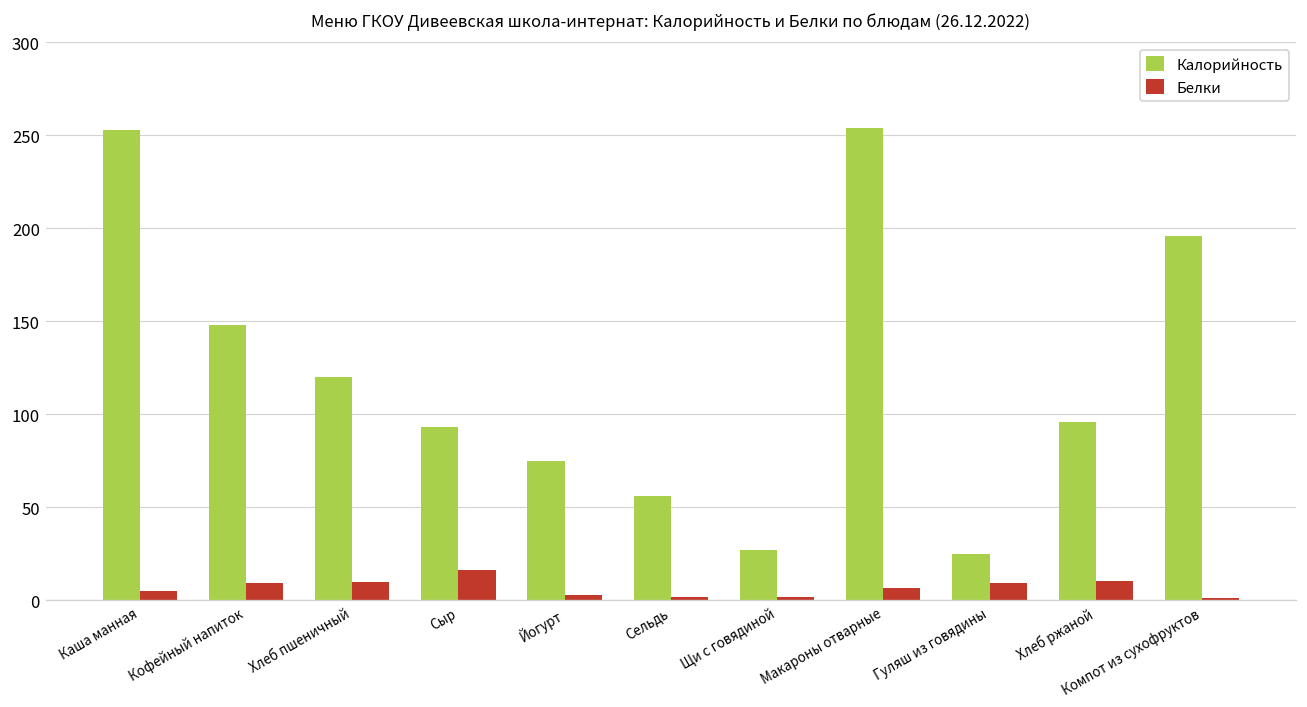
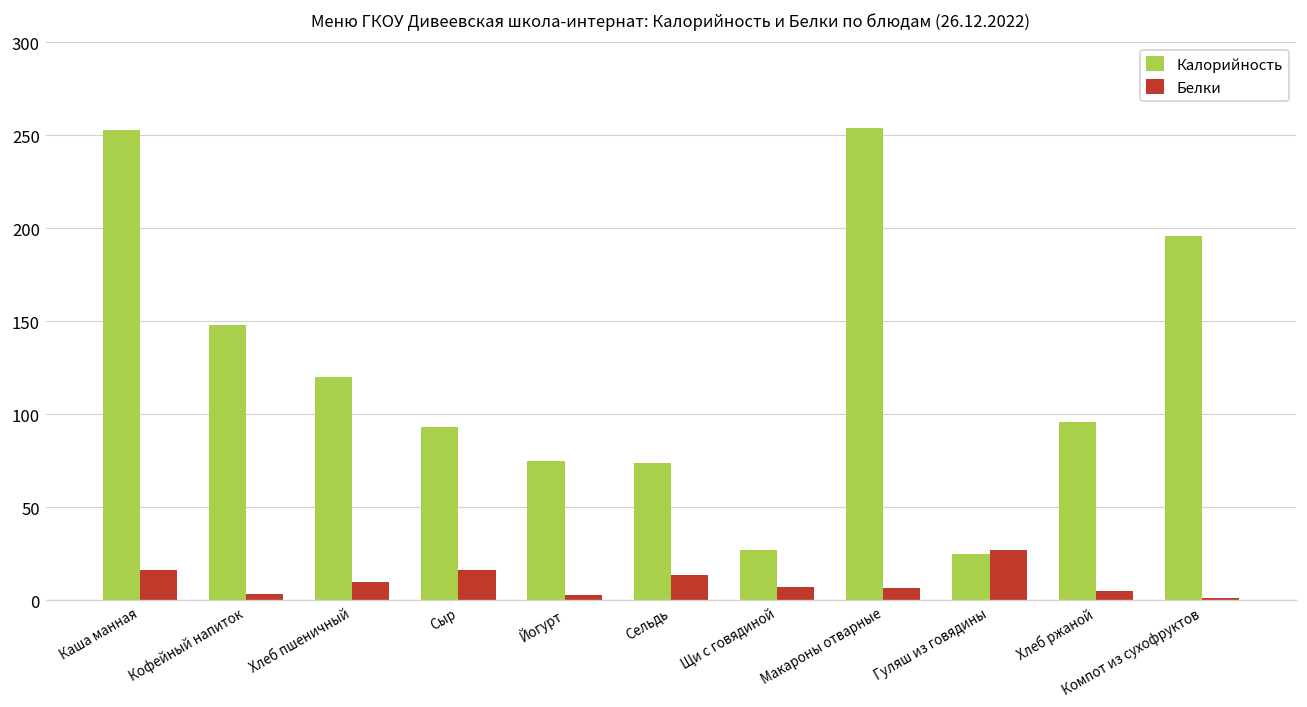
  {
    "Калорийность": {
      "Каша манная": 253,
      "Кофейный напиток": 148,
      "Хлеб пшеничный": 120,
      "Сыр": 93,
      "Йогурт": 75,
-     "Сельдь": 56,
+     "Сельдь": 74,
      "Щи с говядиной": 27,
      "Макароны отварные": 254,
      "Гуляш из говядины": 25,
      "Хлеб ржаной": 96,
      "Компот из сухофруктов": 196
    },
    "Белки": {
-     "Каша манная": 5,
-     "Кофейный напиток": 10,
+     "Каша манная": 16,
+     "Кофейный напиток": 4,
      "Хлеб пшеничный": 10,
      "Сыр": 16,
      "Йогурт": 3,
-     "Сельдь": 2,
-     "Щи с говядиной": 2,
+     "Сельдь": 13,
+     "Щи с говядиной": 7,
      "Макароны отварные": 6,
-     "Гуляш из говядины": 10,
-     "Хлеб ржаной": 10
+     "Гуляш из говядины": 27,
+     "Хлеб ржаной": 5
    }
  }
